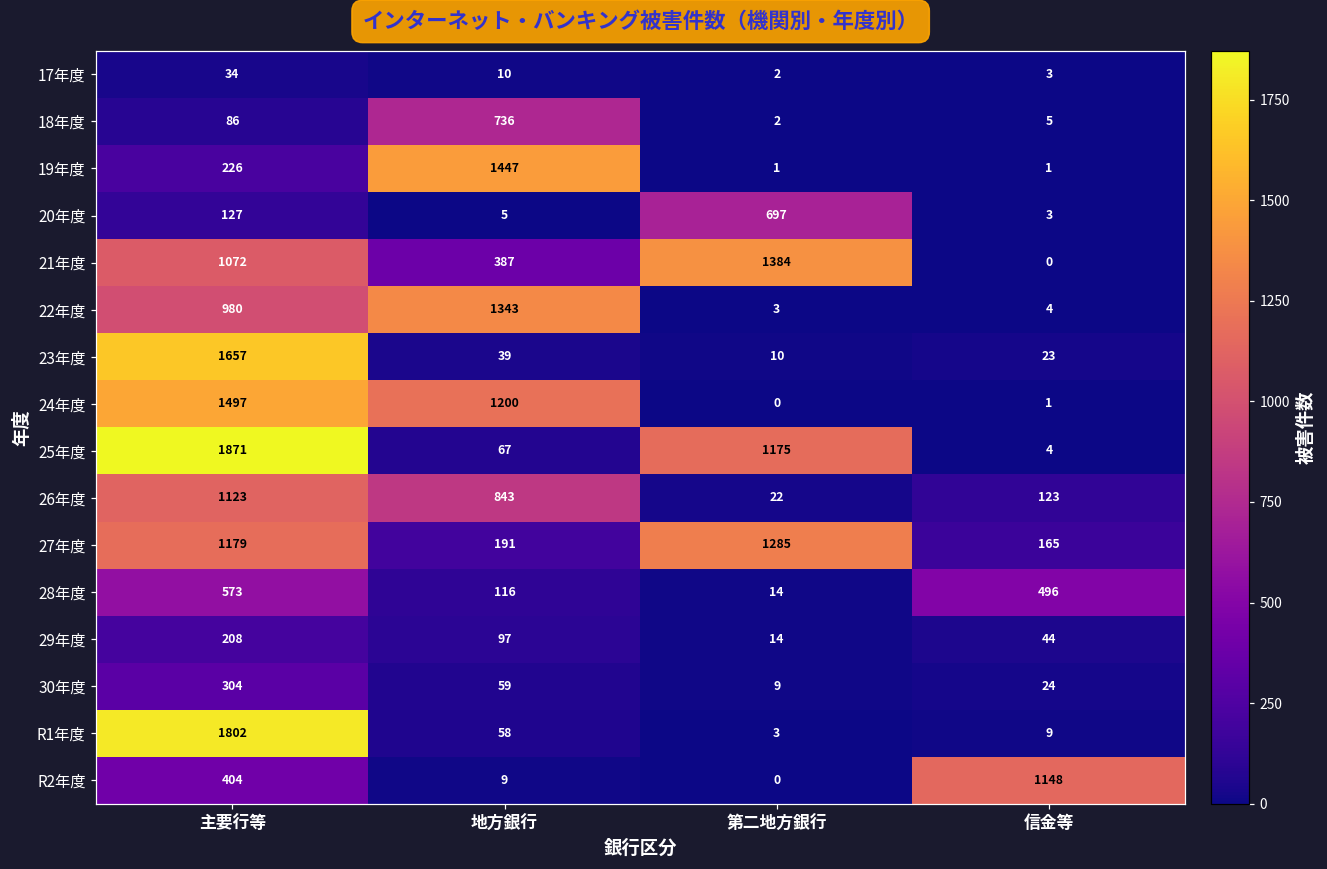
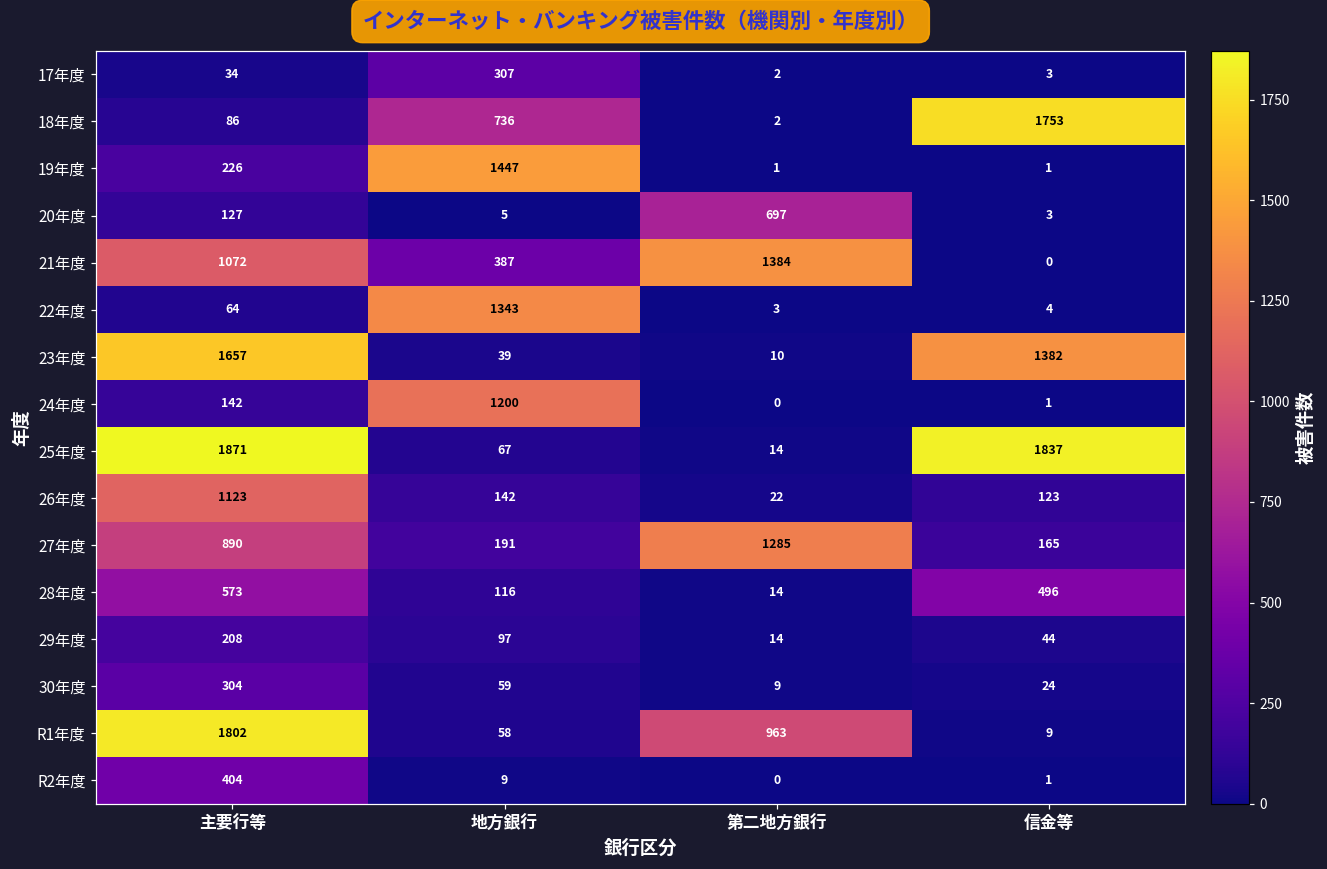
  {
    "17年度": {
      "主要行等": 34,
-     "地方銀行": 10,
+     "地方銀行": 307,
      "第二地方銀行": 2,
      "信金等": 3
    },
    "18年度": {
      "主要行等": 86,
      "地方銀行": 736,
      "第二地方銀行": 2,
-     "信金等": 5
+     "信金等": 1753
    },
    "19年度": {
      "主要行等": 226,
      "地方銀行": 1447,
      "第二地方銀行": 1,
      "信金等": 1
    },
    "20年度": {
      "主要行等": 127,
      "地方銀行": 5,
      "第二地方銀行": 697,
      "信金等": 3
    },
    "21年度": {
      "主要行等": 1072,
      "地方銀行": 387,
      "第二地方銀行": 1384,
      "信金等": 0
    },
    "22年度": {
-     "主要行等": 980,
+     "主要行等": 64,
      "地方銀行": 1343,
      "第二地方銀行": 3,
      "信金等": 4
    },
    "23年度": {
      "主要行等": 1657,
      "地方銀行": 39,
      "第二地方銀行": 10,
-     "信金等": 23
+     "信金等": 1382
    },
    "24年度": {
-     "主要行等": 1497,
+     "主要行等": 142,
      "地方銀行": 1200,
      "第二地方銀行": 0,
      "信金等": 1
    },
    "25年度": {
      "主要行等": 1871,
      "地方銀行": 67,
-     "第二地方銀行": 1175,
-     "信金等": 4
+     "第二地方銀行": 14,
+     "信金等": 1837
    },
    "26年度": {
      "主要行等": 1123,
-     "地方銀行": 843,
+     "地方銀行": 142,
      "第二地方銀行": 22,
      "信金等": 123
    },
    "27年度": {
-     "主要行等": 1179,
+     "主要行等": 890,
      "地方銀行": 191,
      "第二地方銀行": 1285,
      "信金等": 165
    },
    "28年度": {
      "主要行等": 573,
      "地方銀行": 116,
      "第二地方銀行": 14,
      "信金等": 496
    },
    "29年度": {
      "主要行等": 208,
      "地方銀行": 97,
      "第二地方銀行": 14,
      "信金等": 44
    },
    "30年度": {
      "主要行等": 304,
      "地方銀行": 59,
      "第二地方銀行": 9,
      "信金等": 24
    },
    "R1年度": {
      "主要行等": 1802,
      "地方銀行": 58,
-     "第二地方銀行": 3,
+     "第二地方銀行": 963,
      "信金等": 9
    },
    "R2年度": {
      "主要行等": 404,
      "地方銀行": 9,
      "第二地方銀行": 0,
-     "信金等": 1148
+     "信金等": 1
    }
  }
